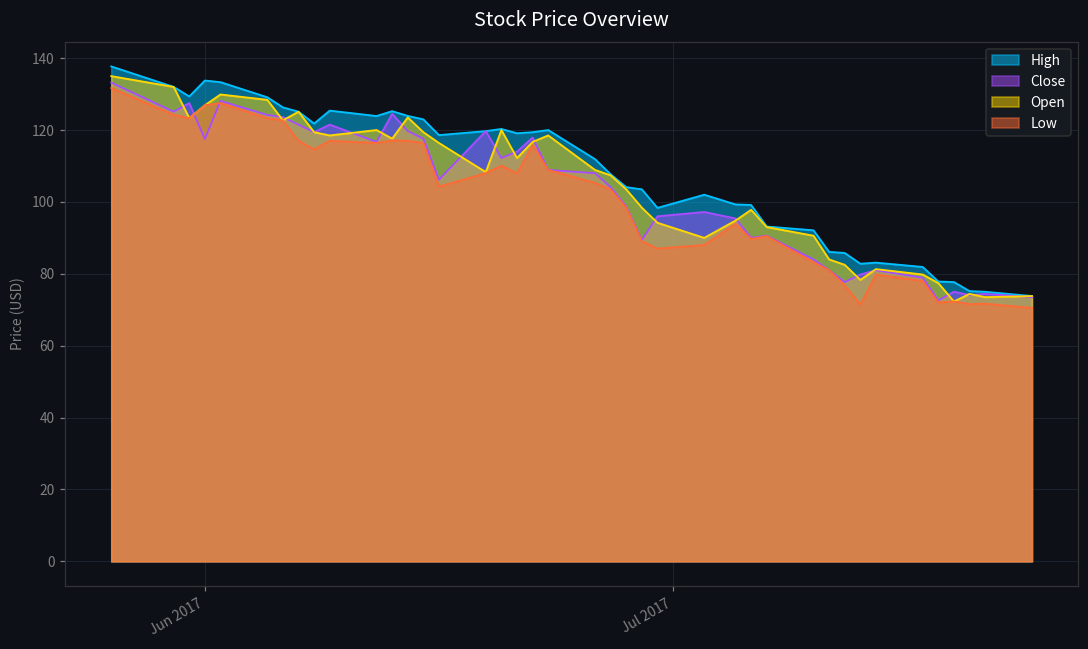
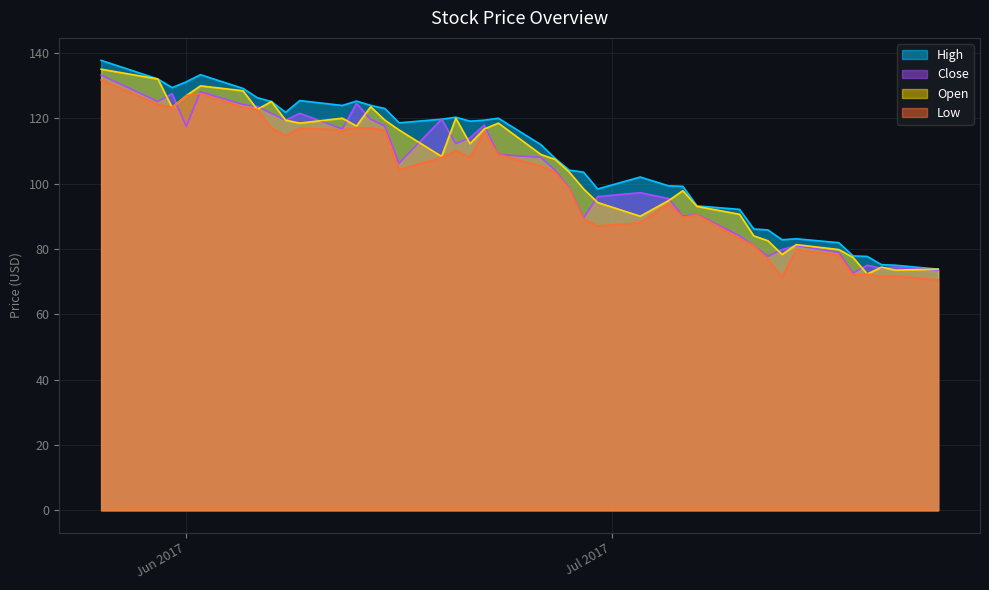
  {
    "High": {
-     "Jun 2017": 134
+     "Jun 2017": 131
    },
    "Close": {
      "Jun 2017": 118
    }
  }
